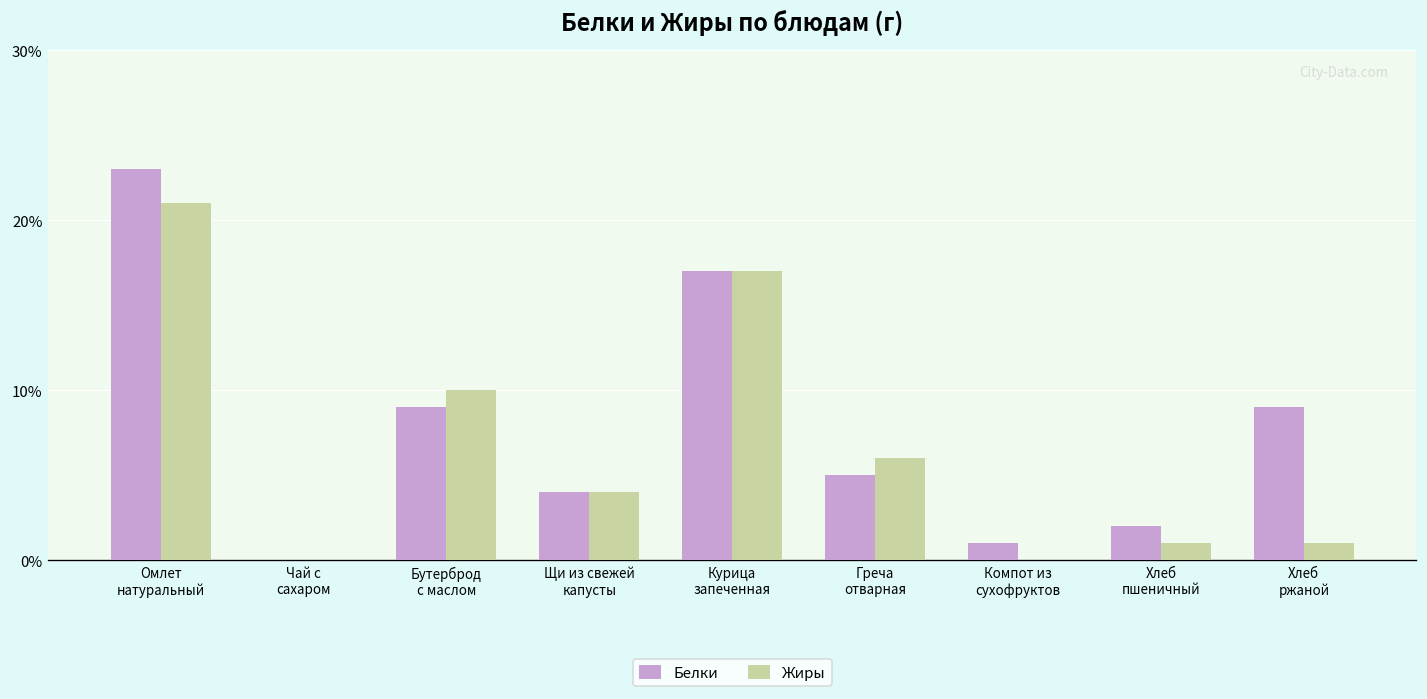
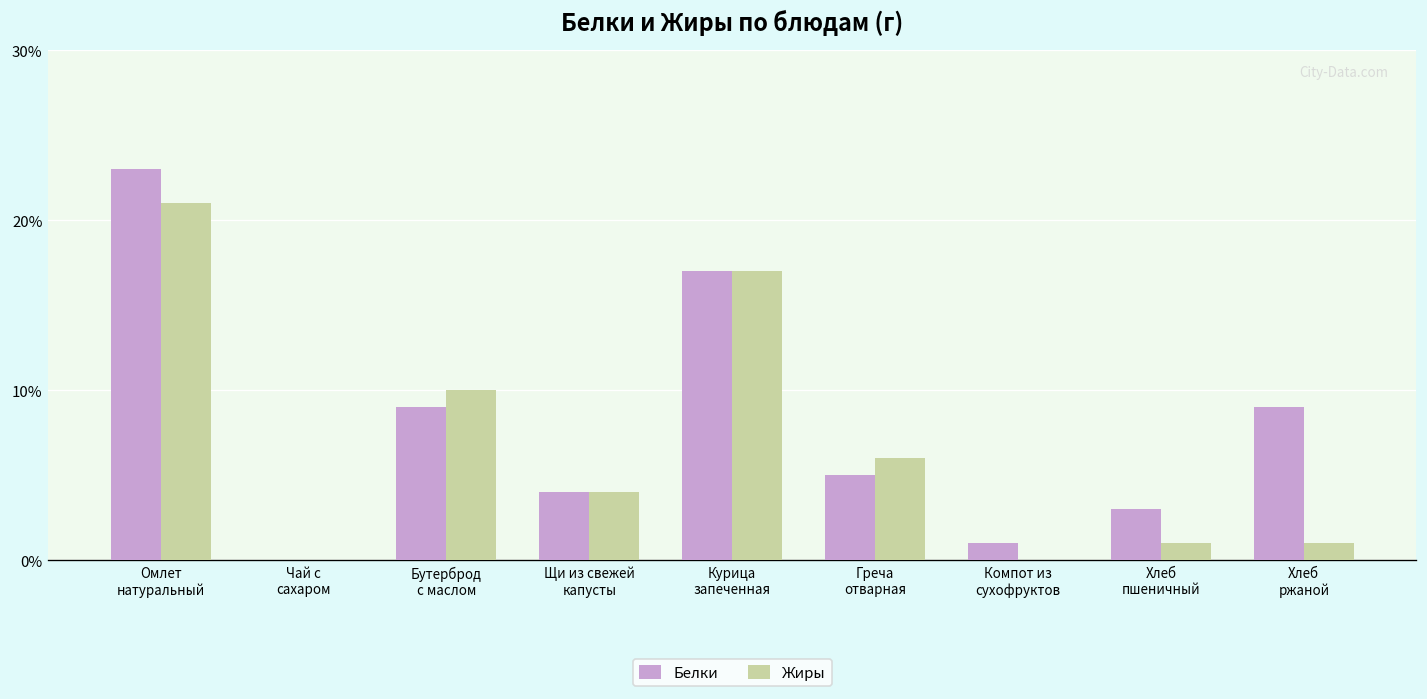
  {
    "Белки": {
      "Омлет натуральный": "23%",
      "Чай с сахаром": "0%",
      "Бутерброд с маслом": "9%",
      "Щи из свежей капусты": "4%",
      "Курица запеченная": "17%",
      "Греча отварная": "5%",
      "Компот из сухофруктов": "1%",
-     "Хлеб пшеничный": "2%",
+     "Хлеб пшеничный": "3%",
      "Хлеб ржаной": "9%"
    },
    "Жиры": {
      "Омлет натуральный": "21%",
      "Чай с сахаром": "0%",
      "Бутерброд с маслом": "10%",
      "Щи из свежей капусты": "4%",
      "Курица запеченная": "17%",
      "Греча отварная": "6%",
      "Компот из сухофруктов": "0%",
      "Хлеб пшеничный": "1%",
      "Хлеб ржаной": "1%"
    }
  }
